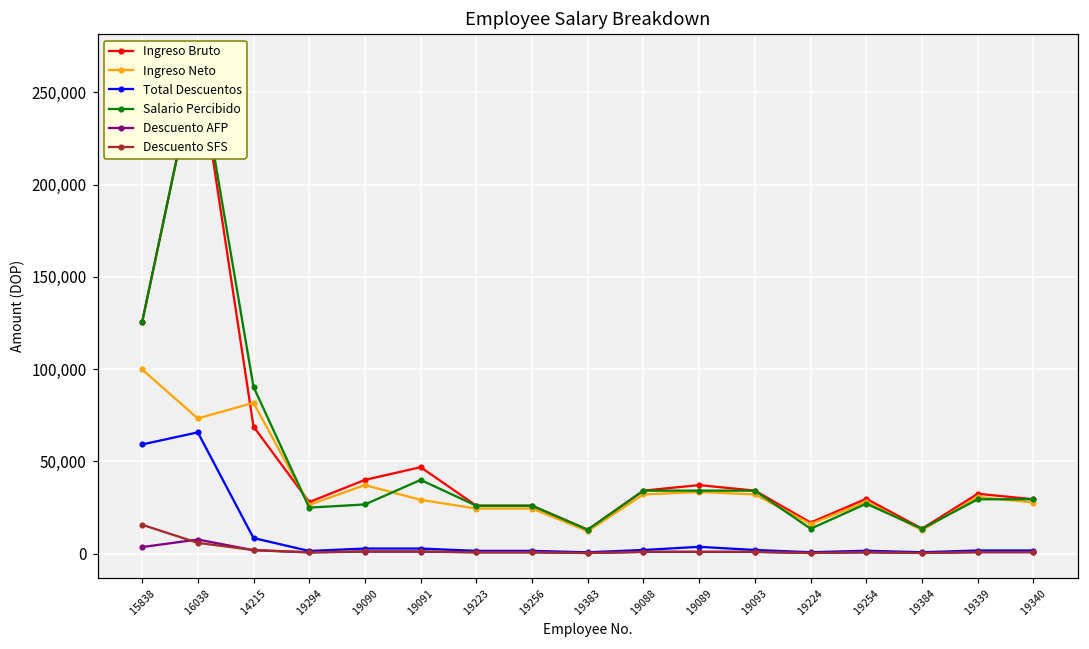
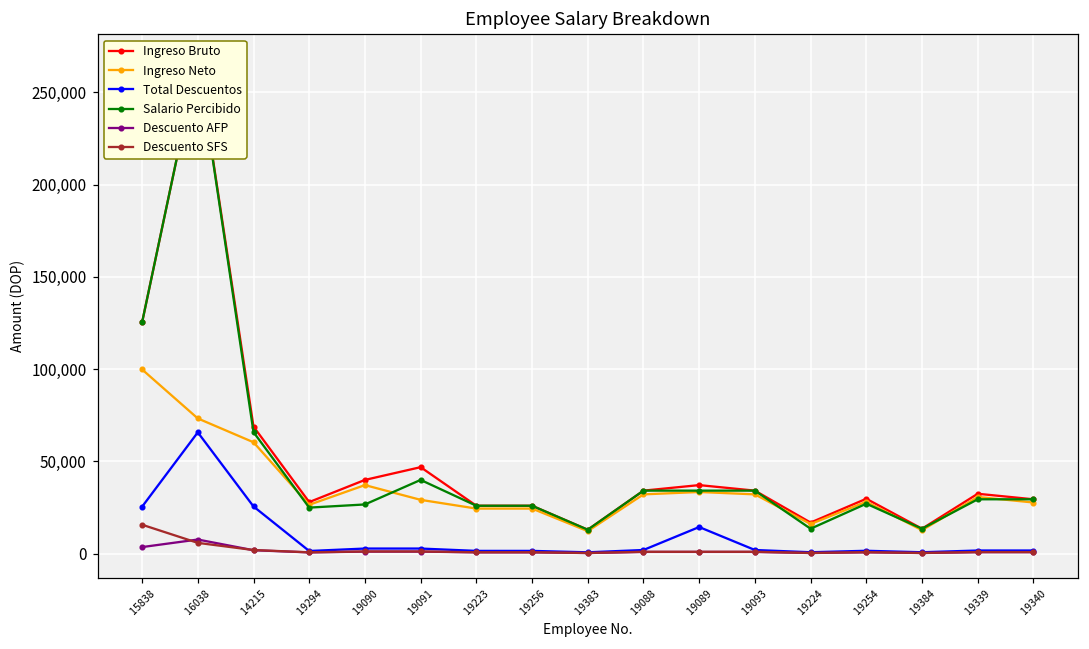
  {
    "Ingreso Bruto": {
      "14215": "69,000",
      "19090": "40,000",
      "19091": "47,000",
      "19089": "37,000",
      "19254": "30,000",
      "19339": "33,000"
    },
    "Ingreso Neto": {
      "15838": "100,000",
      "16038": "73,000",
-     "14215": "82,000",
+     "14215": "60,000",
      "19090": "37,000",
      "19091": "29,000",
      "19088": "32,000",
      "19093": "32,000",
      "19340": "28,000"
    },
    "Total Descuentos": {
-     "15838": "59,000",
+     "15838": "25,000",
      "16038": "66,000",
-     "14215": "8,000",
+     "14215": "26,000",
      "19090": "3,000",
      "19091": "3,000",
-     "19089": "4,000"
+     "19089": "14,000"
    },
    "Salario Percibido": {
-     "14215": "90,000",
+     "14215": "66,000",
      "19294": "25,000",
      "19090": "27,000",
      "19091": "40,000",
      "19224": "14,000"
    },
    "Descuento AFP": {
      "15838": "4,000",
      "16038": "8,000"
    },
    "Descuento SFS": {
      "15838": "16,000",
      "16038": "6,000"
    }
  }
